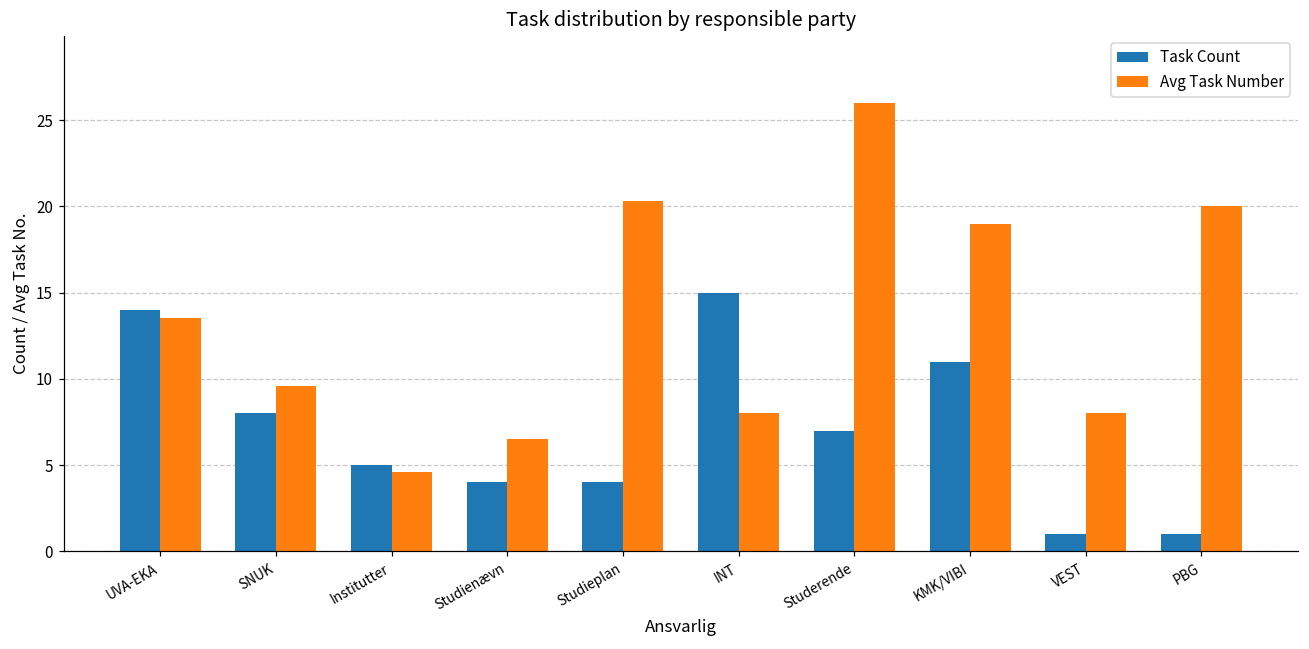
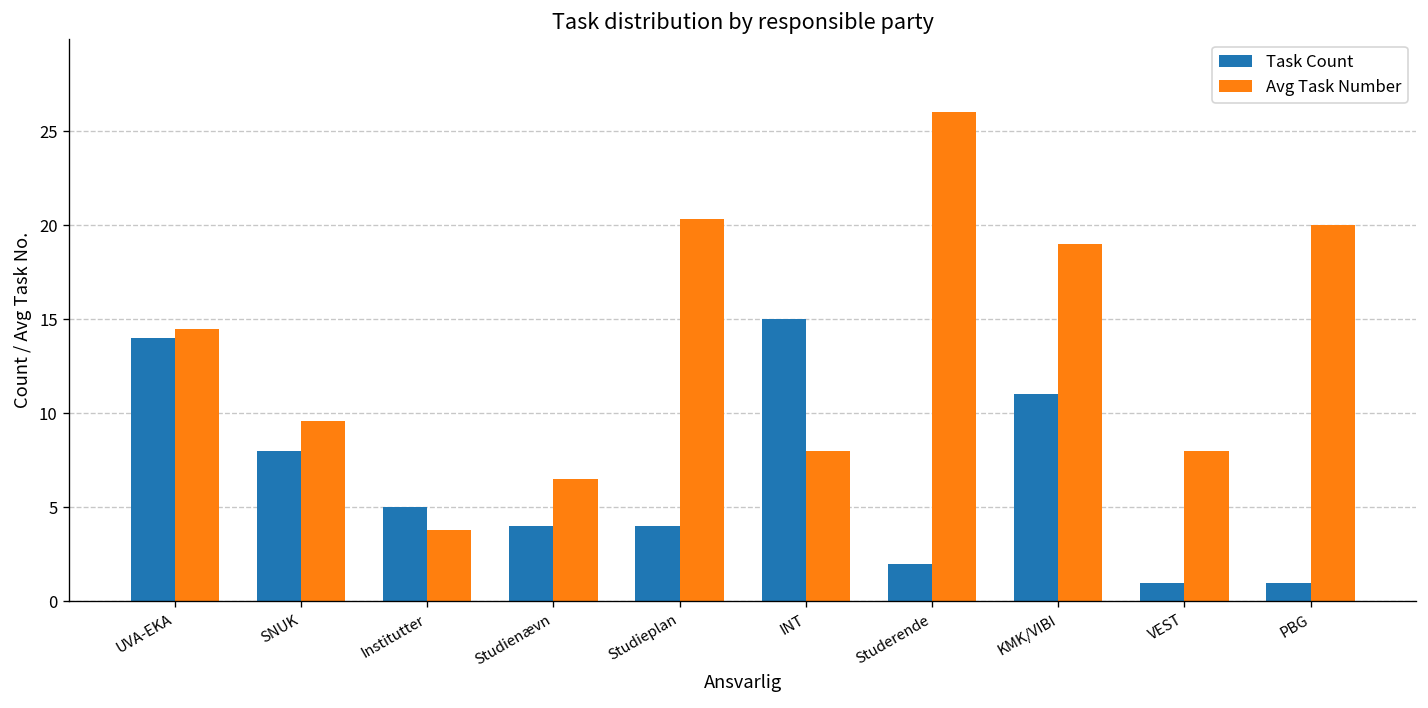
  {
    "Task Count": {
      "UVA-EKA": 14,
      "SNUK": 8,
      "Institutter": 5,
      "Studienævn": 4,
      "Studieplan": 4,
      "INT": 15,
-     "Studerende": 7,
+     "Studerende": 2,
      "KMK/VIBI": 11,
      "VEST": 1,
      "PBG": 1
    },
    "Avg Task Number": {
-     "UVA-EKA": 13.5,
+     "UVA-EKA": 14.5,
      "SNUK": 9.6,
-     "Institutter": 4.6,
+     "Institutter": 3.8,
      "Studienævn": 6.5,
      "Studieplan": 20.3,
      "INT": 8.0,
      "Studerende": 26.0,
      "KMK/VIBI": 19.0,
      "VEST": 8.0,
      "PBG": 20.0
    }
  }
